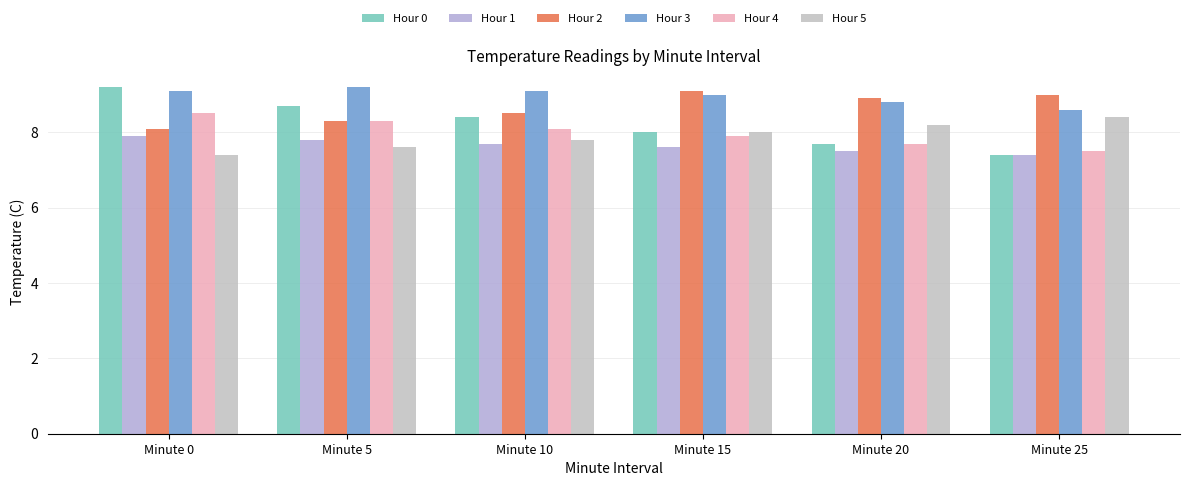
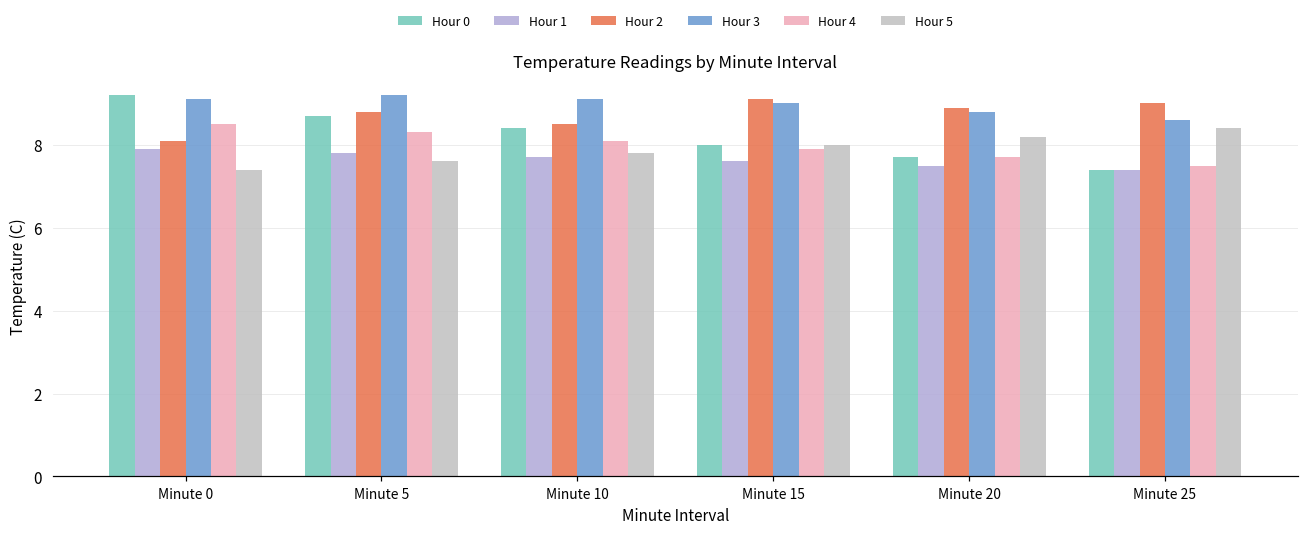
  {
    "Hour 2": {
      "Minute 0": 8.1,
-     "Minute 5": 8.3,
+     "Minute 5": 8.8,
      "Minute 10": 8.5,
      "Minute 15": 9.1,
      "Minute 20": 8.9,
      "Minute 25": 9.0
    }
  }
